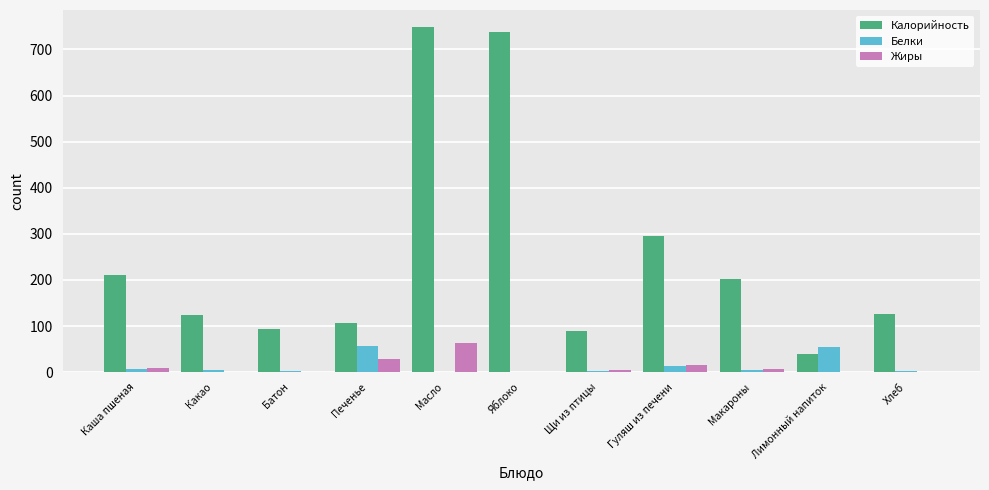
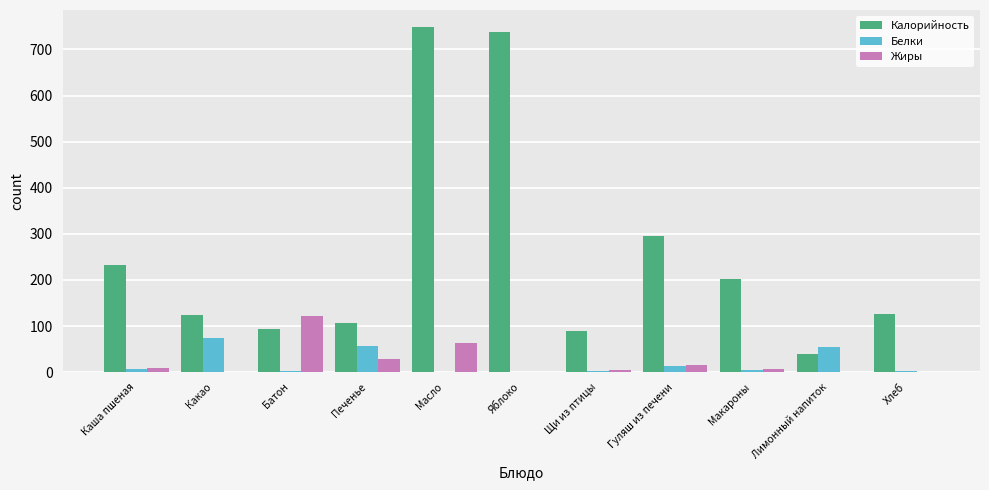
  {
    "Калорийность": {
-     "Каша пшеная": 210,
+     "Каша пшеная": 230,
      "Какао": 130,
      "Батон": 90,
      "Печенье": 110,
      "Масло": 750,
      "Яблоко": 740,
      "Щи из птицы": 90,
      "Гуляш из печени": 290,
      "Макароны": 200,
      "Лимонный напиток": 40,
      "Хлеб": 130
    },
    "Белки": {
      "Каша пшеная": 10,
-     "Какао": 0,
+     "Какао": 70,
      "Печенье": 60,
      "Гуляш из печени": 10,
      "Лимонный напиток": 60
    },
    "Жиры": {
      "Каша пшеная": 10,
-     "Батон": 0,
+     "Батон": 120,
      "Печенье": 30,
      "Масло": 60,
      "Гуляш из печени": 20,
      "Макароны": 10,
      "Лимонный напиток": 0
    }
  }
